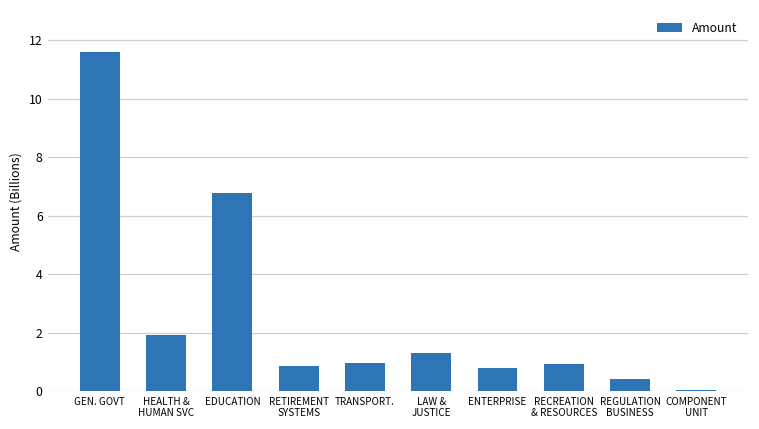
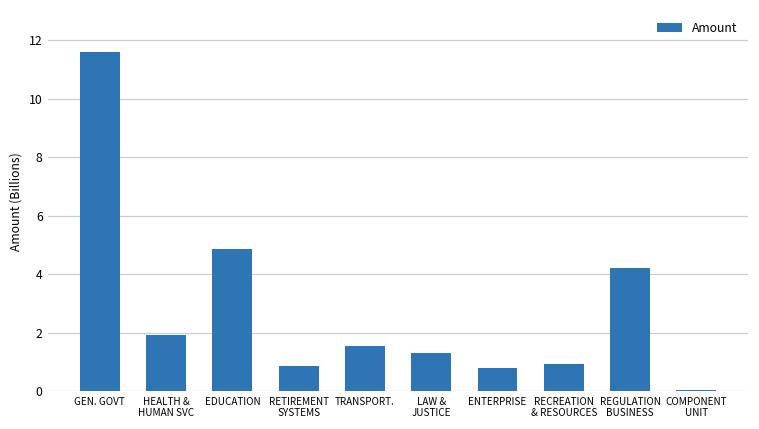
  {
    "GEN. GOVT": 11.6,
    "HEALTH & HUMAN SVC": 1.9,
-   "EDUCATION": 6.8,
+   "EDUCATION": 4.9,
    "RETIREMENT SYSTEMS": 0.9,
-   "TRANSPORT.": 1.0,
+   "TRANSPORT.": 1.6,
    "LAW & JUSTICE": 1.3,
    "ENTERPRISE": 0.8,
    "RECREATION & RESOURCES": 0.9,
-   "REGULATION BUSINESS": 0.4
+   "REGULATION BUSINESS": 4.2
  }
